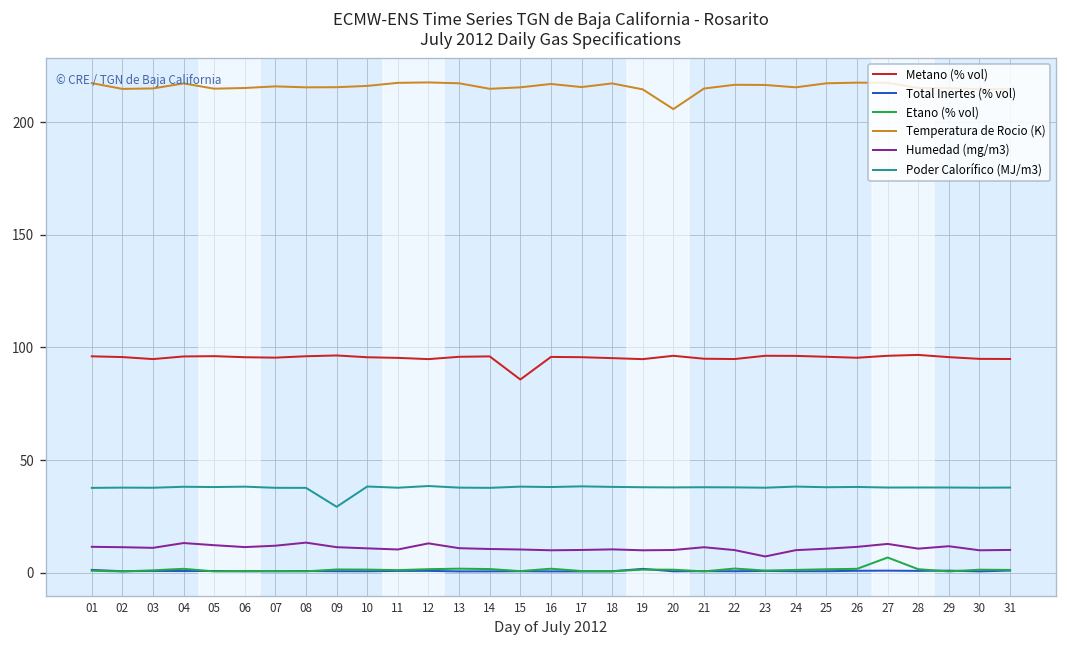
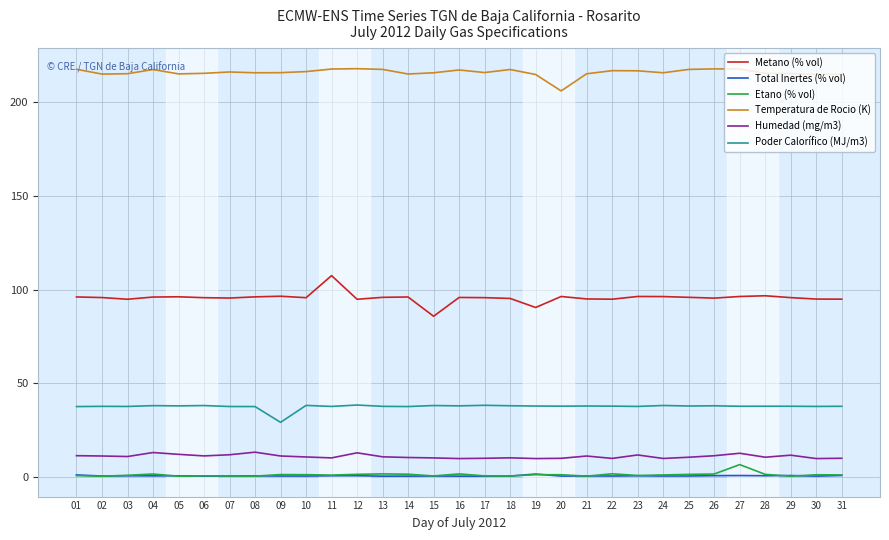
  {
    "Metano (% vol)": {
      "01": 96,
      "02": 96,
      "03": 95,
      "04": 96,
      "05": 96,
      "06": 96,
      "07": 95,
      "08": 96,
      "09": 96,
      "10": 96,
-     "11": 95,
+     "11": 107,
      "12": 95,
      "13": 96,
      "14": 96,
      "15": 86,
      "16": 96,
      "17": 96,
      "18": 95,
-     "19": 95,
+     "19": 90,
      "20": 96,
      "21": 95,
      "22": 95,
      "23": 96,
      "24": 96,
      "25": 96,
      "26": 95,
      "27": 96,
      "28": 97,
      "29": 96,
      "30": 95,
      "31": 95
    },
    "Total Inertes (% vol)": {
      "27": 1
    },
    "Etano (% vol)": {
      "27": 7
    },
    "Temperatura de Rocio (K)": {
      "01": 217,
      "02": 215,
      "03": 215,
      "04": 217,
      "05": 215,
      "06": 215,
      "07": 216,
      "08": 215,
      "09": 215,
      "10": 216,
      "11": 217,
      "12": 218,
      "13": 217,
      "14": 215,
      "15": 215,
      "16": 217,
      "17": 216,
      "18": 217,
      "19": 214,
      "20": 206,
      "21": 215,
      "22": 217,
      "23": 216,
      "24": 215,
      "25": 217,
      "26": 217
    },
    "Humedad (mg/m3)": {
      "01": 12,
      "02": 11,
      "03": 11,
      "04": 13,
      "05": 12,
      "06": 11,
      "07": 12,
      "08": 13,
      "09": 11,
      "10": 11,
      "11": 10,
      "12": 13,
      "13": 11,
      "14": 11,
      "15": 10,
      "16": 10,
      "17": 10,
      "18": 10,
      "19": 10,
      "20": 10,
      "21": 11,
      "22": 10,
-     "23": 7,
+     "23": 12,
      "24": 10,
      "25": 11,
      "26": 12,
      "27": 13,
      "28": 11,
      "29": 12,
      "30": 10,
      "31": 10
    },
    "Poder Calorífico (MJ/m3)": {
      "01": 38,
      "02": 38,
      "03": 38,
      "04": 38,
      "05": 38,
      "06": 38,
      "07": 38,
      "08": 38,
      "09": 29,
      "10": 38,
      "11": 38,
      "12": 39,
      "13": 38,
      "14": 38,
      "15": 38,
      "16": 38,
      "17": 38,
      "18": 38,
      "19": 38,
      "20": 38,
      "21": 38,
      "22": 38,
      "23": 38,
      "24": 38,
      "25": 38,
      "26": 38,
      "27": 38,
      "28": 38,
      "29": 38,
      "30": 38,
      "31": 38
    }
  }
